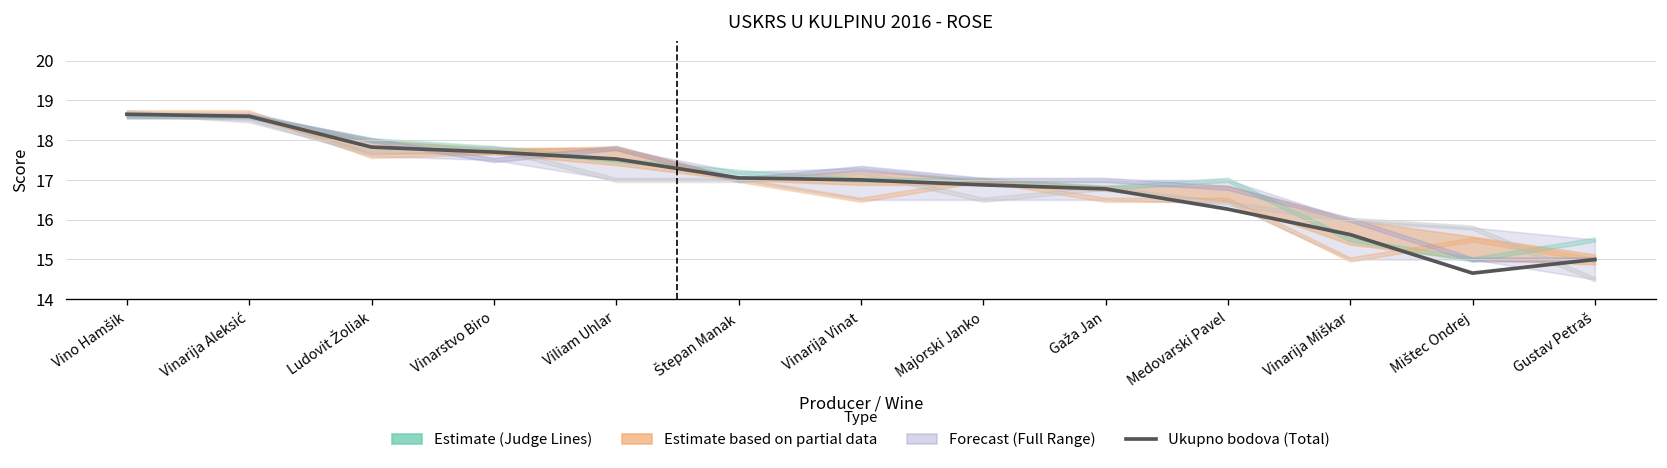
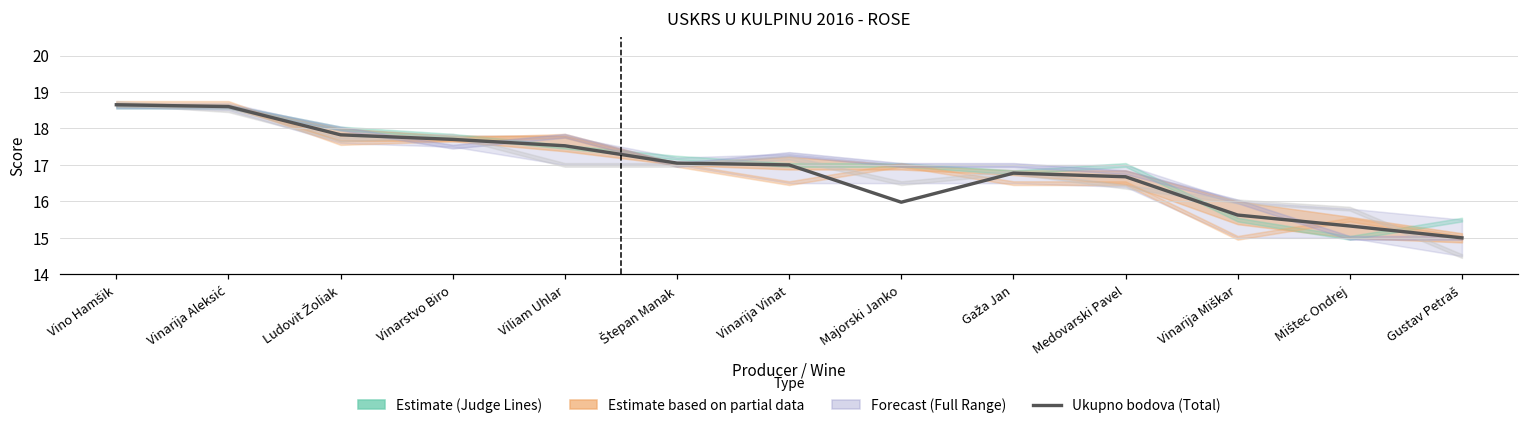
  {
    "Ukupno bodova (Total)": {
-     "Majorski Janko": 16.9,
-     "Medovarski Pavel": 16.3,
-     "Mištec Ondrej": 14.7
+     "Majorski Janko": 16.0,
+     "Medovarski Pavel": 16.7,
+     "Mištec Ondrej": 15.3
    }
  }
